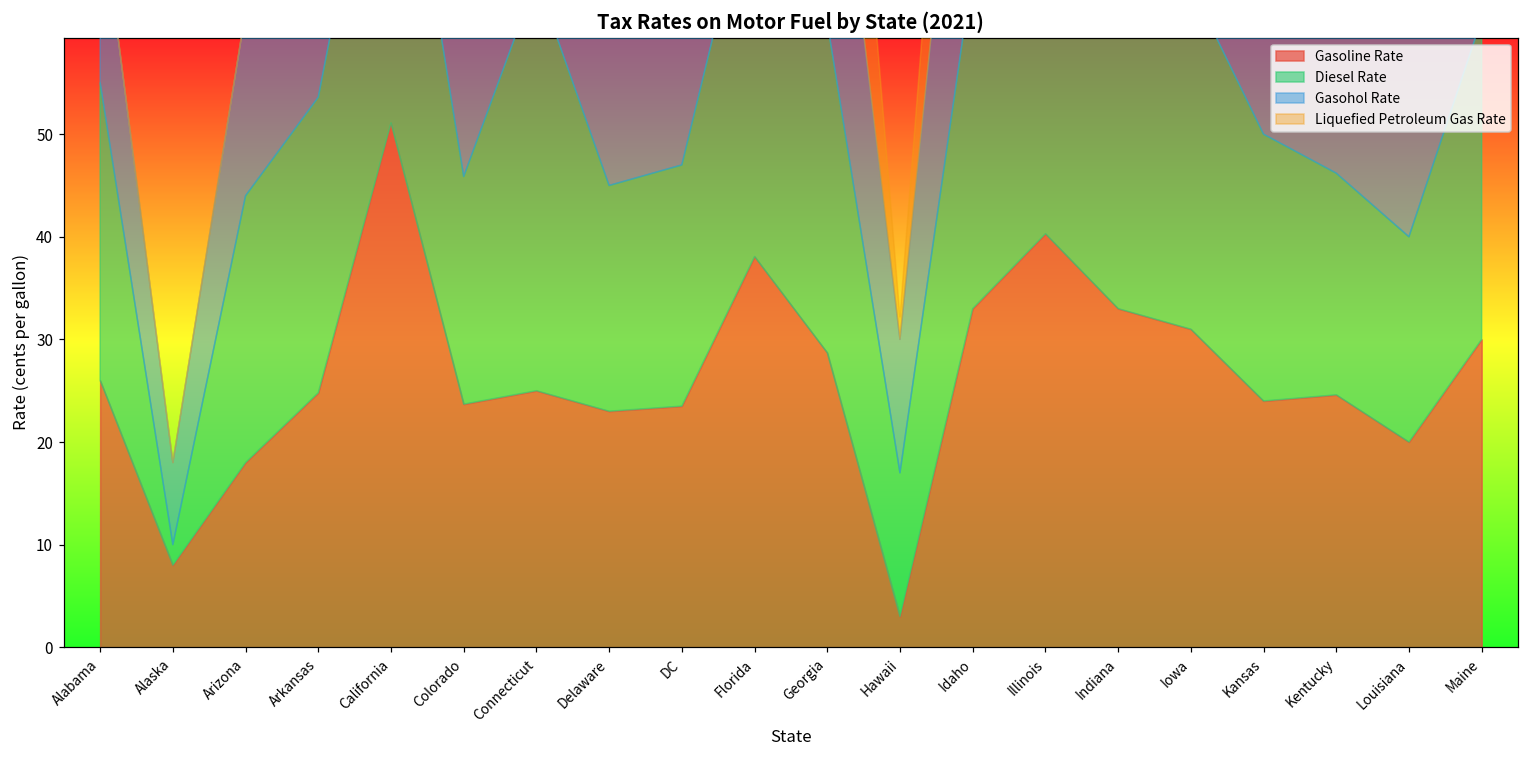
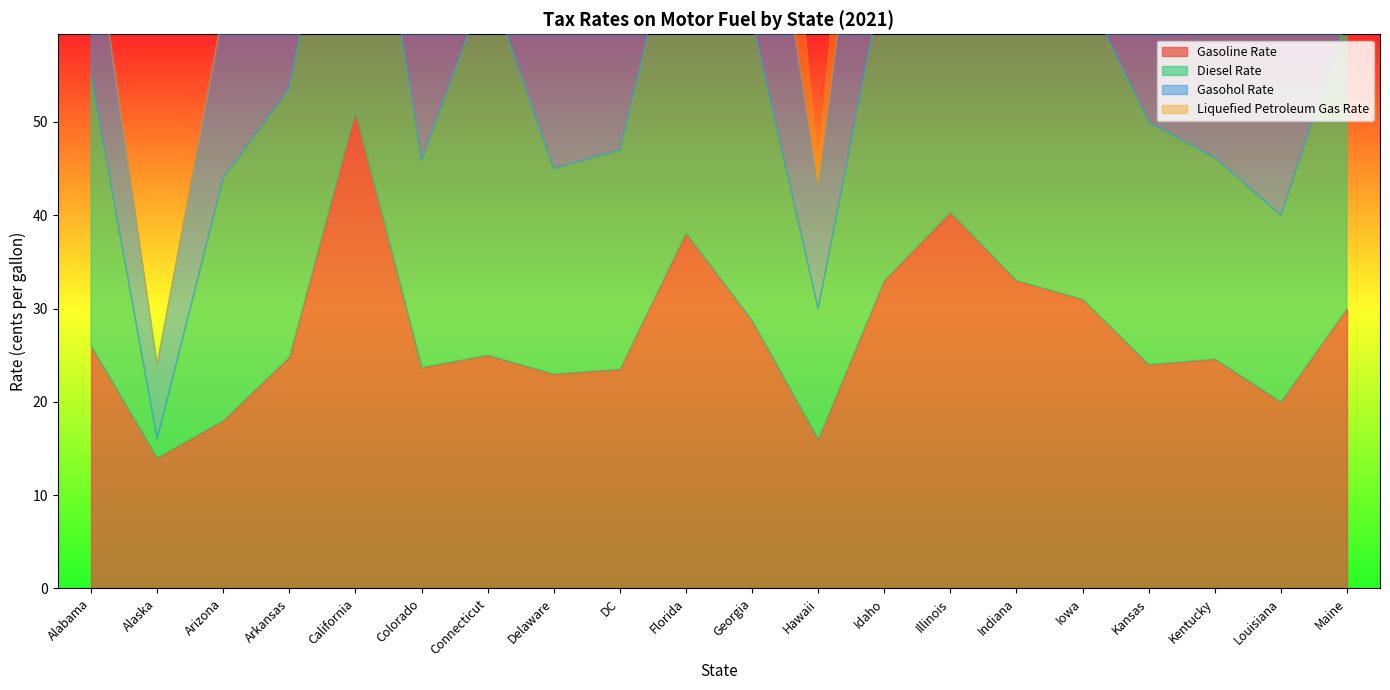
  {
    "Gasoline Rate": {
      "Alabama": 26,
-     "Alaska": 8,
+     "Alaska": 14,
      "Arizona": 18,
      "Arkansas": 25,
      "California": 51,
      "Colorado": 24,
      "Connecticut": 25,
      "Delaware": 23,
      "DC": 24,
      "Florida": 38,
      "Georgia": 29,
-     "Hawaii": 3,
+     "Hawaii": 16,
      "Idaho": 33,
      "Illinois": 40,
      "Indiana": 33,
      "Iowa": 31,
      "Kansas": 24,
      "Kentucky": 25,
      "Louisiana": 20,
      "Maine": 30
    },
    "Diesel Rate": {
      "Alabama": 29,
      "Alaska": 2,
      "Arizona": 26,
      "Arkansas": 29,
      "Colorado": 22,
      "Delaware": 22,
      "DC": 24,
      "Hawaii": 14,
      "Kansas": 26,
      "Kentucky": 22,
      "Louisiana": 20
    },
    "Gasohol Rate": {
      "Hawaii": 13
    },
    "Liquefied Petroleum Gas Rate": {
      "Hawaii": 2
    }
  }
